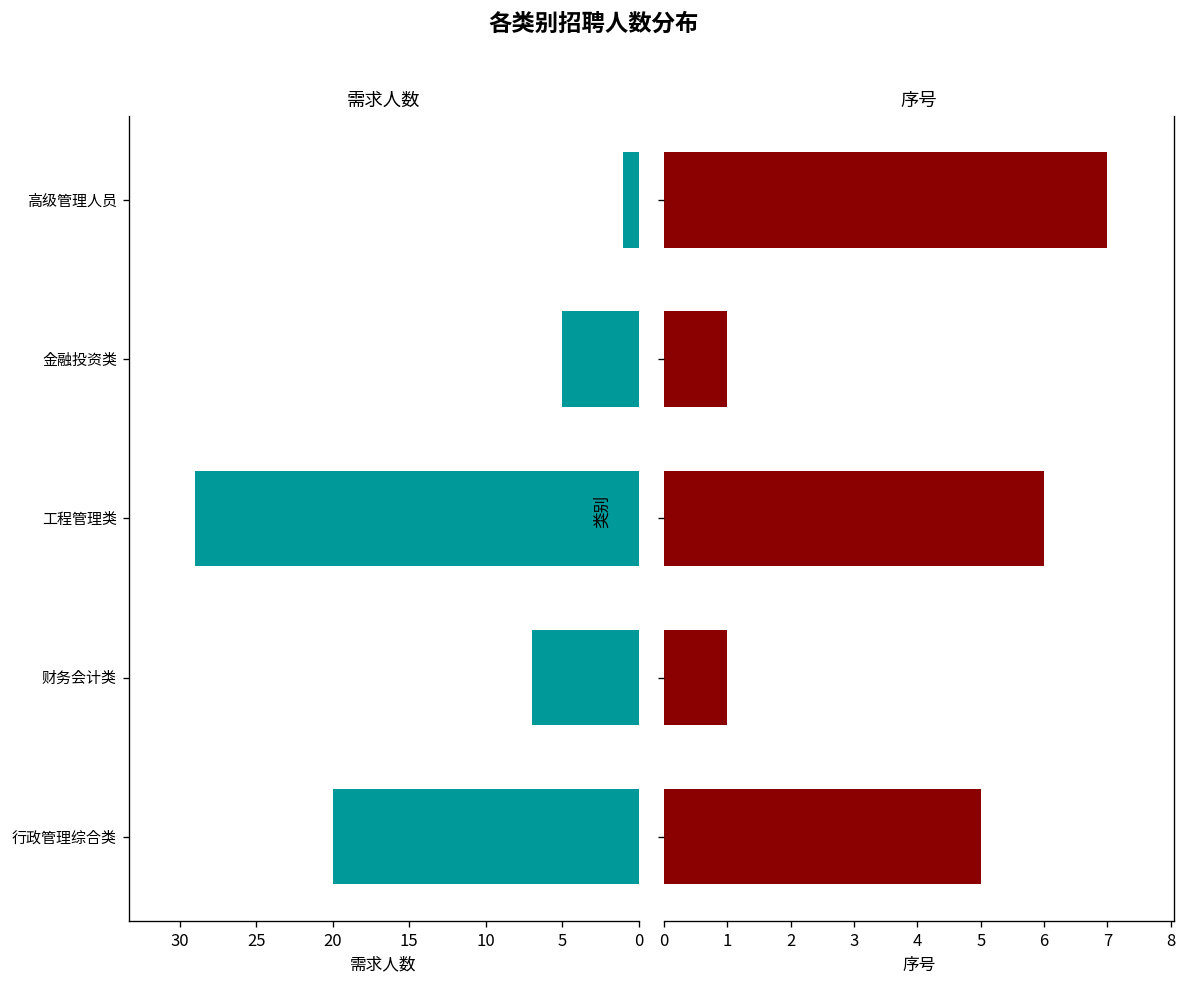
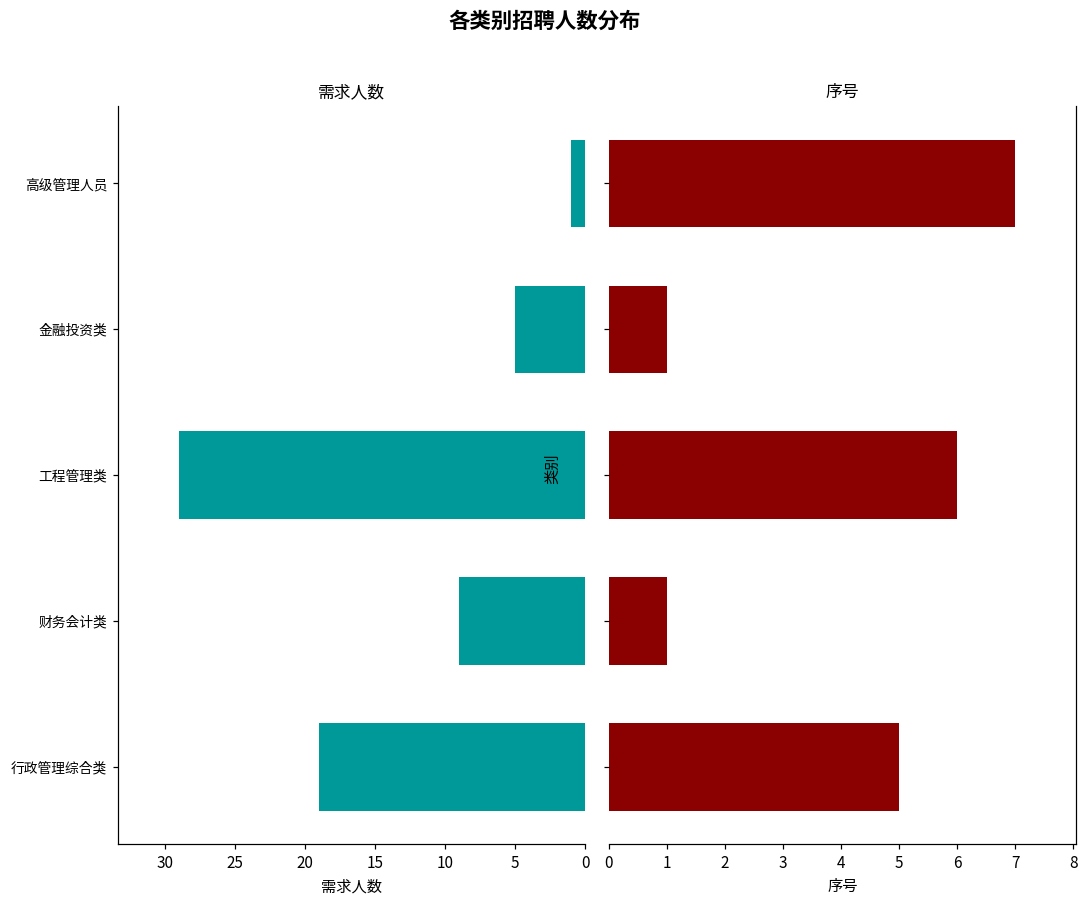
  {
    "需求人数": {
      "高级管理人员": 1,
      "金融投资类": 5,
      "工程管理类": 29,
-     "财务会计类": 7,
-     "行政管理综合类": 20
+     "财务会计类": 9,
+     "行政管理综合类": 19
    }
  }
